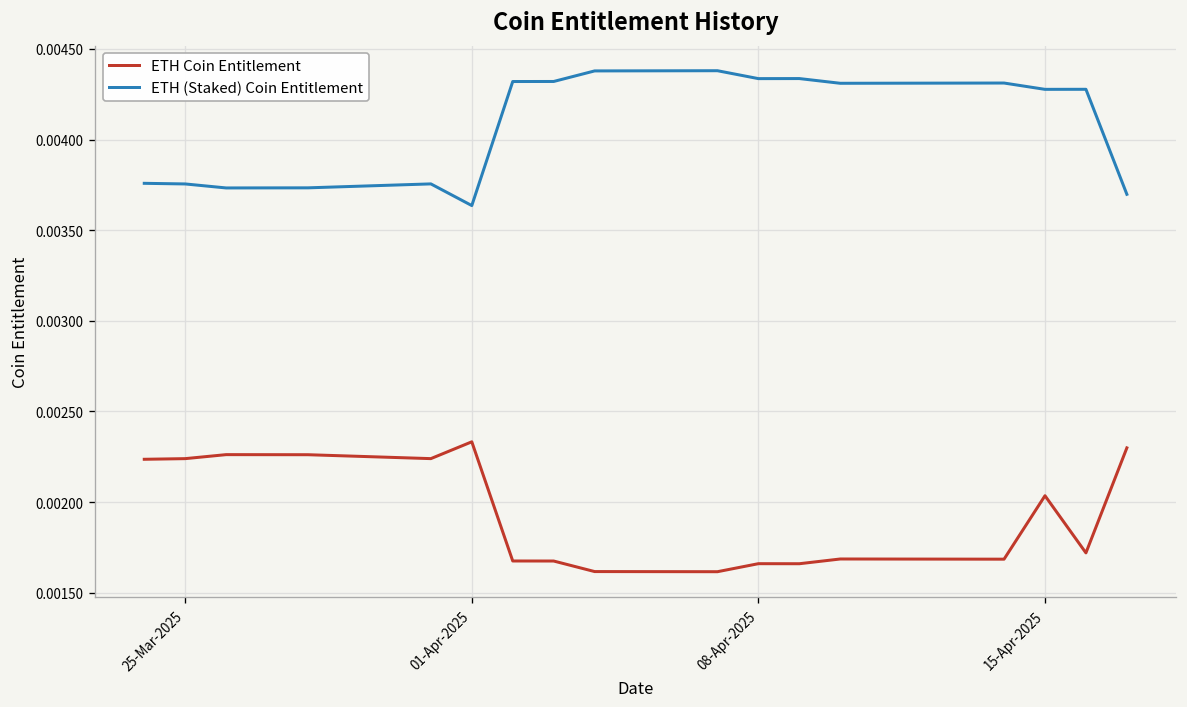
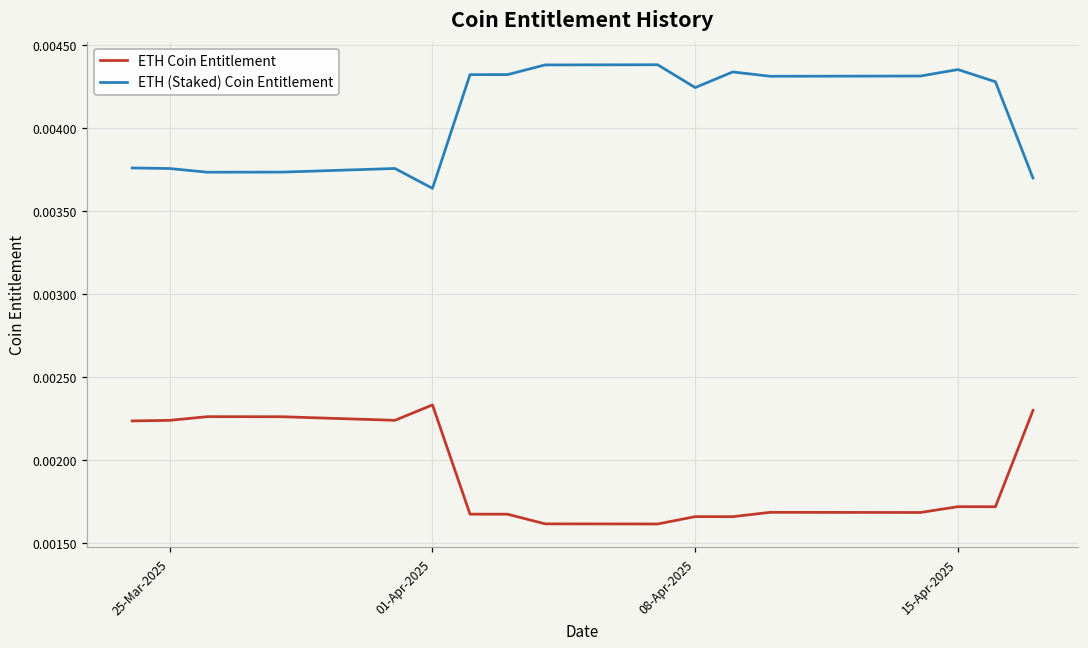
  {
    "ETH Coin Entitlement": {
      "25-Mar-2025": 0.00224,
      "01-Apr-2025": 0.00233,
      "08-Apr-2025": 0.00166,
-     "15-Apr-2025": 0.00204
+     "15-Apr-2025": 0.00172
    },
    "ETH (Staked) Coin Entitlement": {
      "25-Mar-2025": 0.00376,
      "01-Apr-2025": 0.00364,
-     "08-Apr-2025": 0.00434,
-     "15-Apr-2025": 0.00428
+     "08-Apr-2025": 0.00424,
+     "15-Apr-2025": 0.00435
    }
  }
